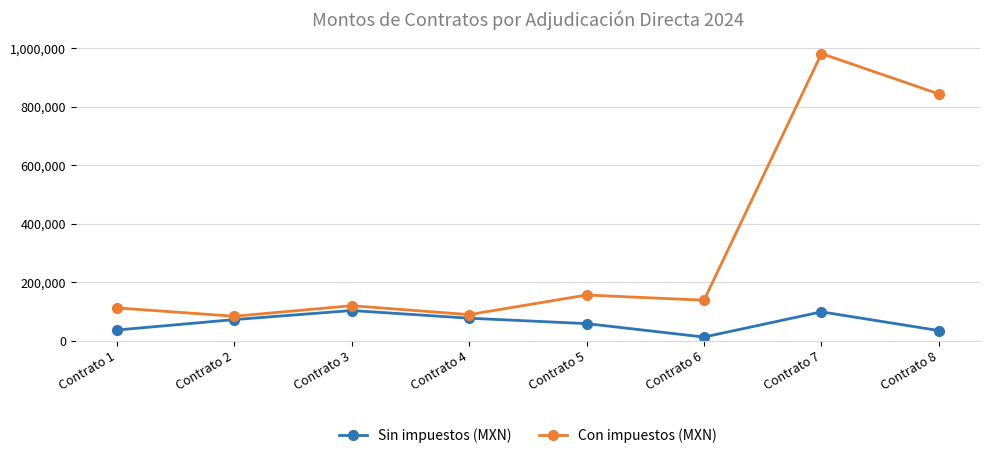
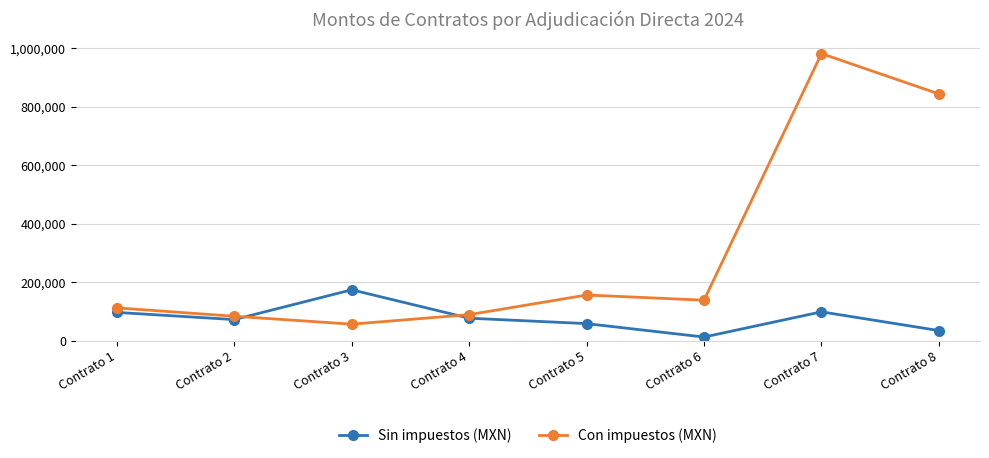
  {
    "Sin impuestos (MXN)": {
-     "Contrato 1": "40,000",
+     "Contrato 1": "100,000",
      "Contrato 2": "70,000",
-     "Contrato 3": "100,000",
+     "Contrato 3": "170,000",
      "Contrato 4": "80,000",
      "Contrato 5": "60,000",
      "Contrato 6": "10,000",
      "Contrato 7": "100,000",
      "Contrato 8": "30,000"
    },
    "Con impuestos (MXN)": {
      "Contrato 1": "110,000",
      "Contrato 2": "80,000",
-     "Contrato 3": "120,000",
+     "Contrato 3": "60,000",
      "Contrato 4": "90,000",
      "Contrato 5": "160,000",
      "Contrato 6": "140,000",
      "Contrato 7": "980,000",
      "Contrato 8": "840,000"
    }
  }
